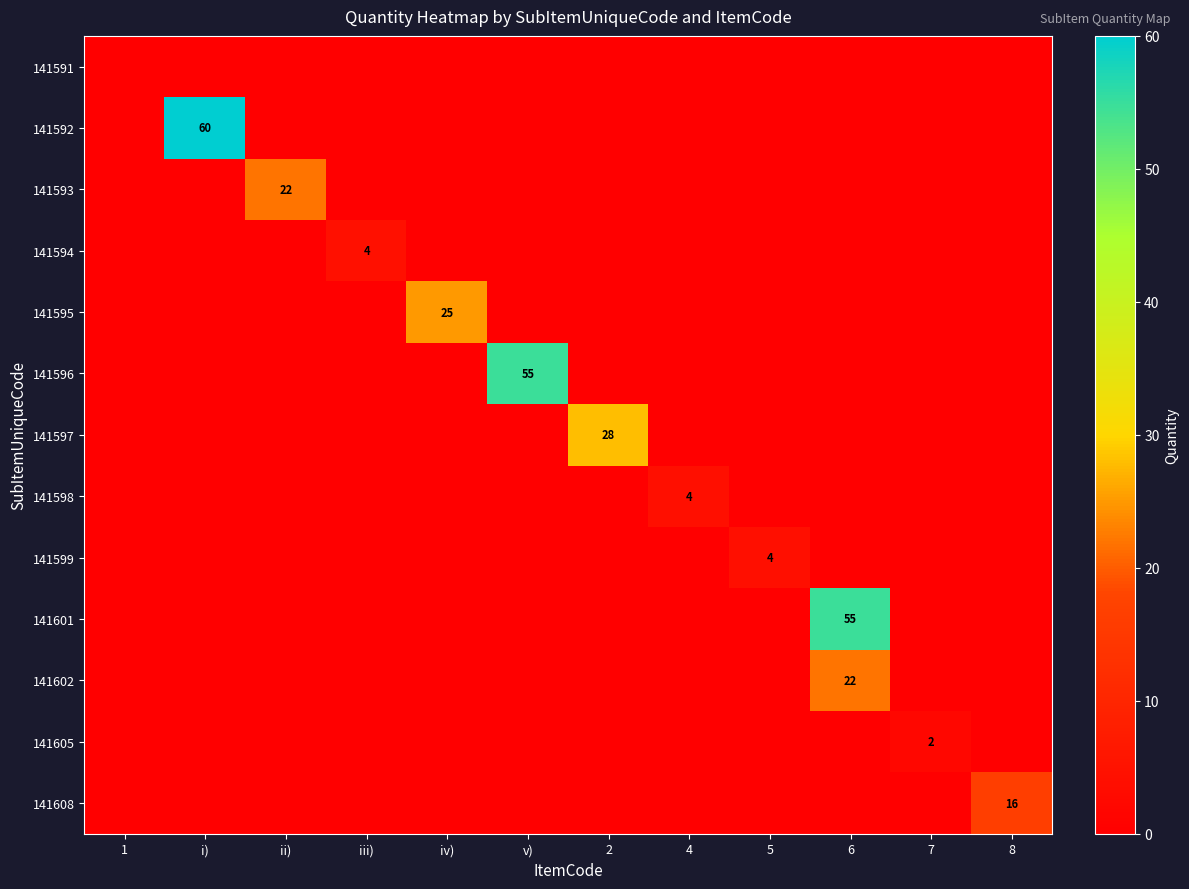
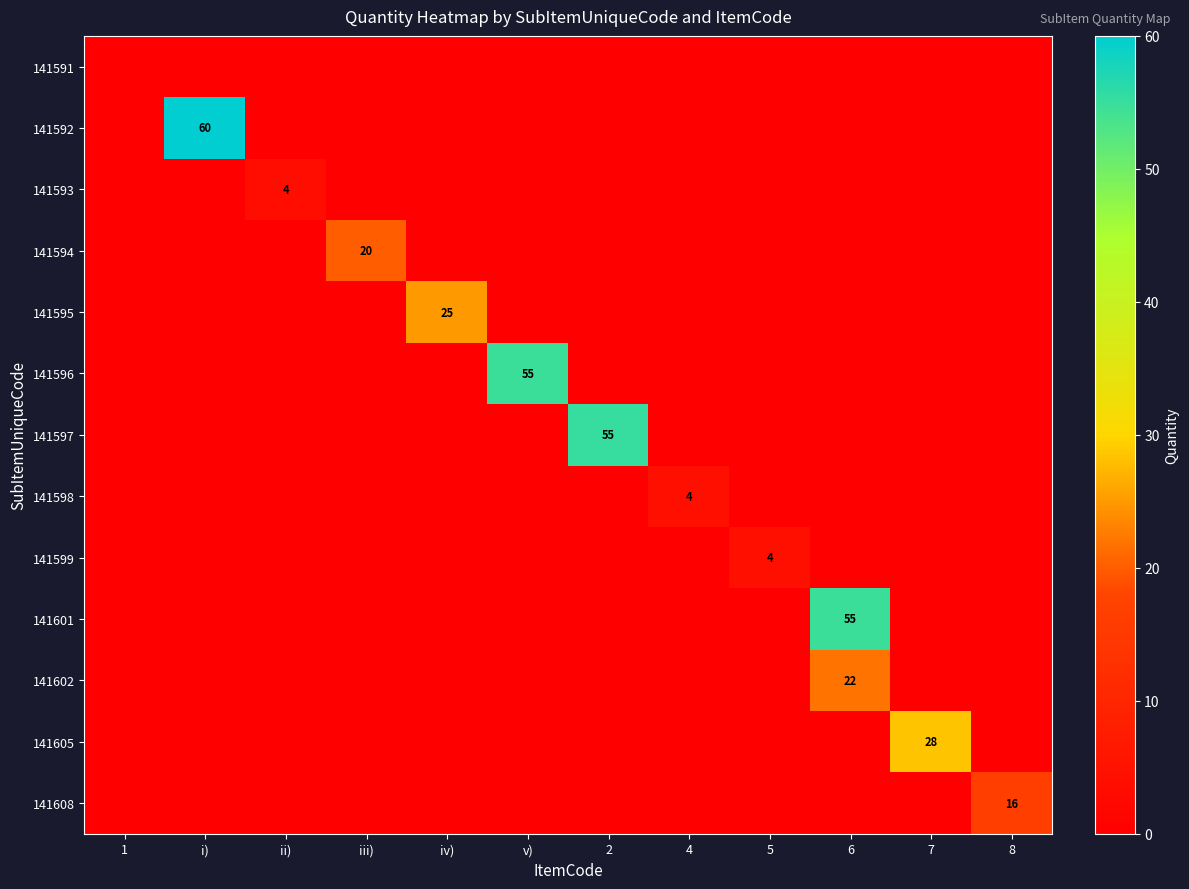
  {
    "141592": {
      "i)": 60
    },
    "141593": {
-     "ii)": 22
+     "ii)": 4
    },
    "141594": {
-     "iii)": 4
+     "iii)": 20
    },
    "141595": {
      "iv)": 25
    },
    "141596": {
      "v)": 55
    },
    "141597": {
-     "2": 28
+     "2": 55
    },
    "141598": {
      "4": 4
    },
    "141599": {
      "5": 4
    },
    "141601": {
      "6": 55
    },
    "141602": {
      "6": 22
    },
    "141605": {
-     "7": 2
+     "7": 28
    },
    "141608": {
      "8": 16
    }
  }
